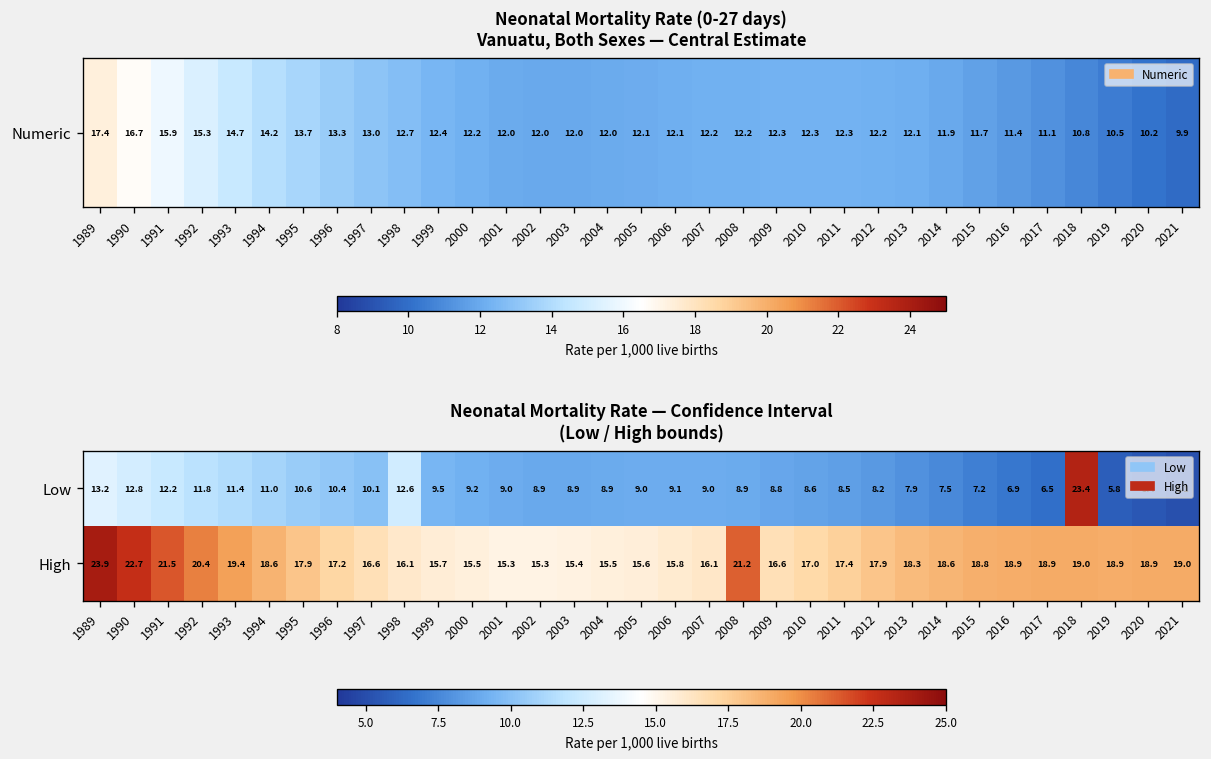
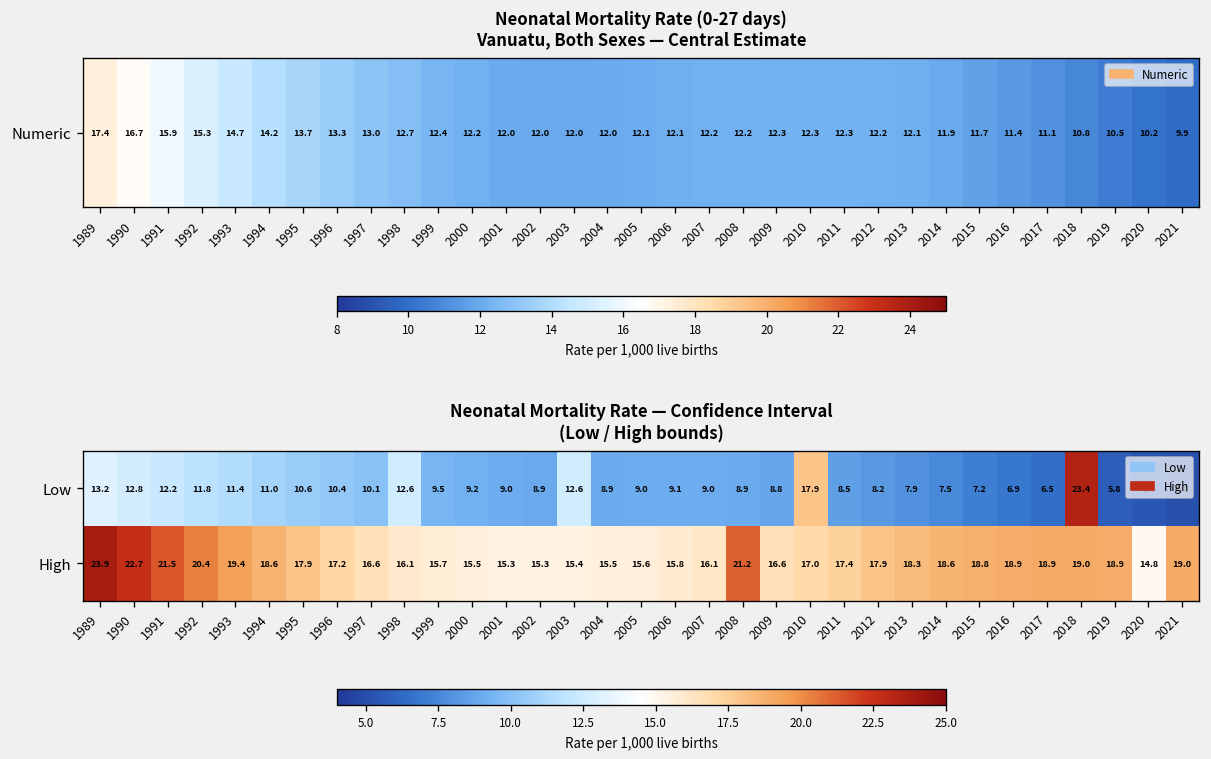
  {
    "Low": {
      "1989": 13.2,
      "1990": 12.8,
      "1991": 12.2,
      "1992": 11.8,
      "1993": 11.4,
      "1994": 11.0,
      "1995": 10.6,
      "1996": 10.4,
      "1997": 10.1,
      "1998": 12.6,
      "1999": 9.5,
      "2000": 9.2,
      "2001": 9.0,
      "2002": 8.9,
-     "2003": 8.9,
+     "2003": 12.6,
      "2004": 8.9,
      "2005": 9.0,
      "2006": 9.1,
      "2007": 9.0,
      "2008": 8.9,
      "2009": 8.8,
-     "2010": 8.6,
+     "2010": 17.9,
      "2011": 8.5,
      "2012": 8.2,
      "2013": 7.9,
      "2014": 7.5,
      "2015": 7.2,
      "2016": 6.9,
      "2017": 6.5,
      "2018": 23.4,
      "2019": 5.8
    },
    "High": {
      "1989": 23.9,
      "1990": 22.7,
      "1991": 21.5,
      "1992": 20.4,
      "1993": 19.4,
      "1994": 18.6,
      "1995": 17.9,
      "1996": 17.2,
      "1997": 16.6,
      "1998": 16.1,
      "1999": 15.7,
      "2000": 15.5,
      "2001": 15.3,
      "2002": 15.3,
      "2003": 15.4,
      "2004": 15.5,
      "2005": 15.6,
      "2006": 15.8,
      "2007": 16.1,
      "2008": 21.2,
      "2009": 16.6,
      "2010": 17.0,
      "2011": 17.4,
      "2012": 17.9,
      "2013": 18.3,
      "2014": 18.6,
      "2015": 18.8,
      "2016": 18.9,
      "2017": 18.9,
      "2018": 19.0,
      "2019": 18.9,
-     "2020": 18.9,
+     "2020": 14.8,
      "2021": 19.0
    }
  }
